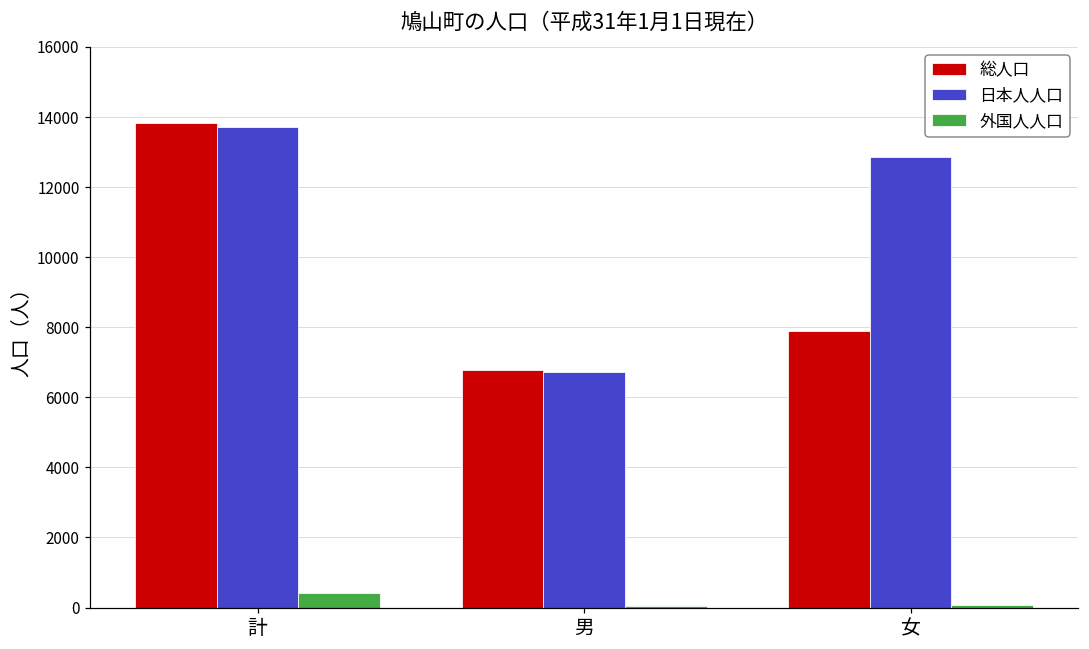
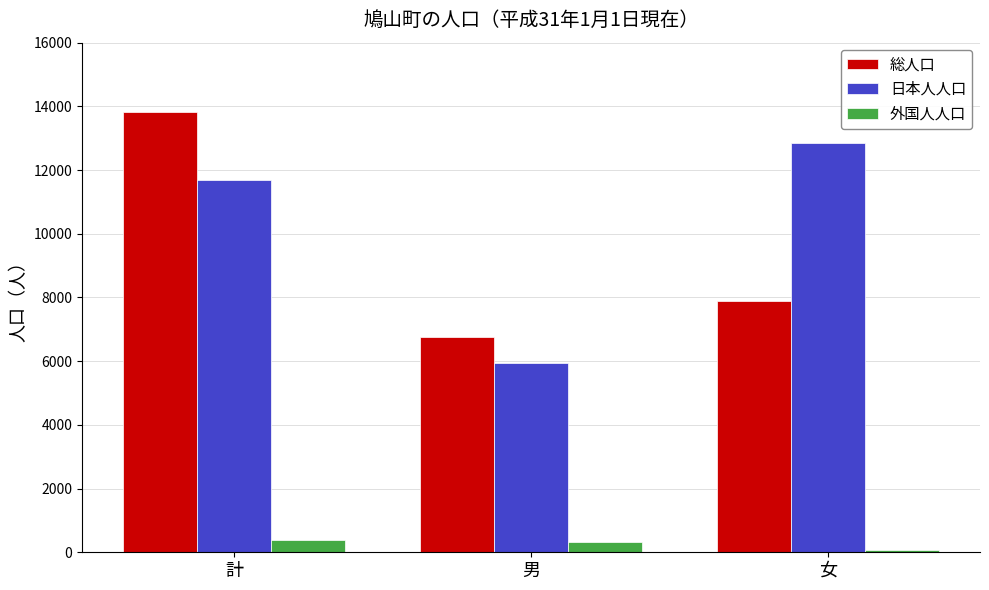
  {
    "総人口": {
      "計": 13800,
      "男": 6800,
      "女": 7900
    },
    "日本人人口": {
-     "計": 13700,
-     "男": 6700,
+     "計": 11700,
+     "男": 5900,
      "女": 12900
    },
    "外国人人口": {
      "計": 400,
-     "男": 0
+     "男": 300
    }
  }
